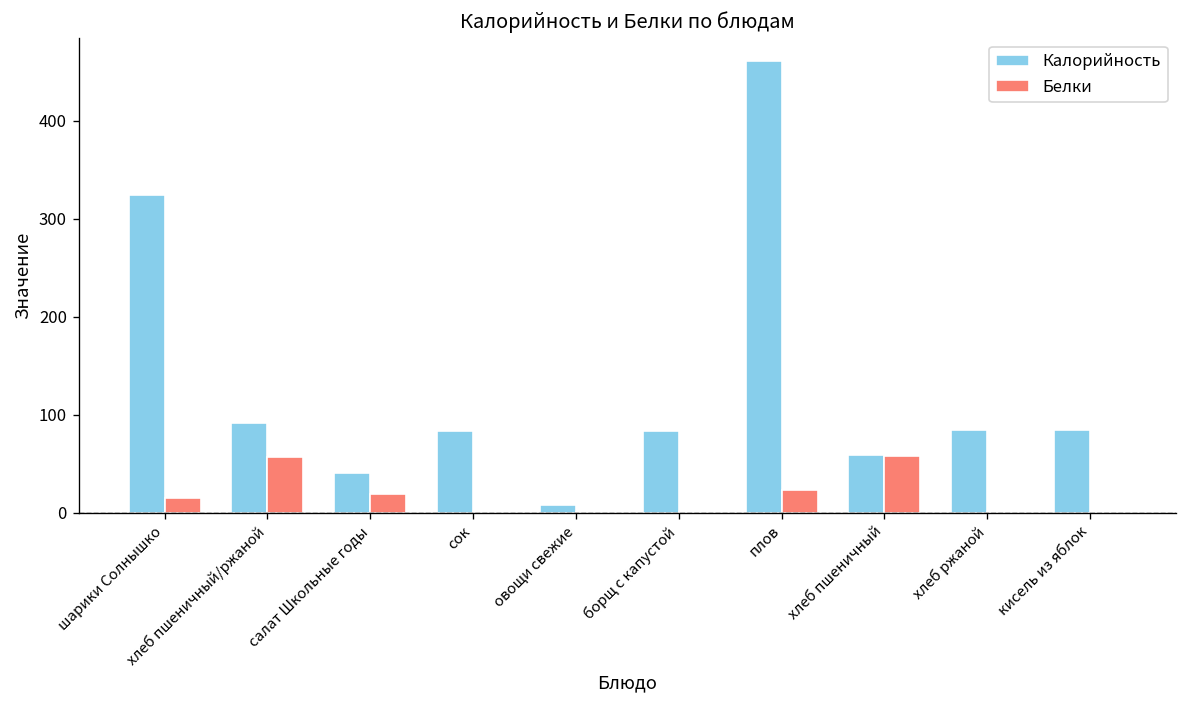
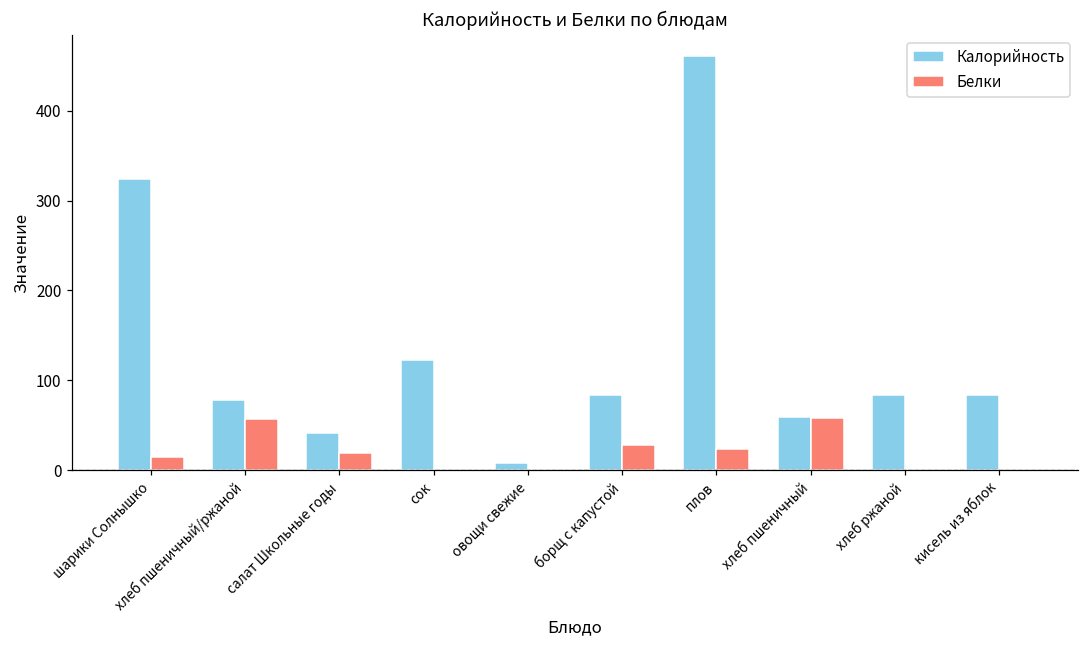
  {
    "Калорийность": {
      "шарики Солнышко": 320,
-     "хлеб пшеничный/ржаной": 90,
+     "хлеб пшеничный/ржаной": 80,
      "салат Школьные годы": 40,
-     "сок": 80,
+     "сок": 120,
      "овощи свежие": 10,
      "борщ с капустой": 80,
      "плов": 460,
      "хлеб пшеничный": 60,
      "хлеб ржаной": 80,
      "кисель из яблок": 80
    },
    "Белки": {
      "шарики Солнышко": 20,
      "хлеб пшеничный/ржаной": 60,
      "салат Школьные годы": 20,
-     "борщ с капустой": 0,
+     "борщ с капустой": 30,
      "плов": 20,
      "хлеб пшеничный": 60,
      "кисель из яблок": 0
    }
  }
